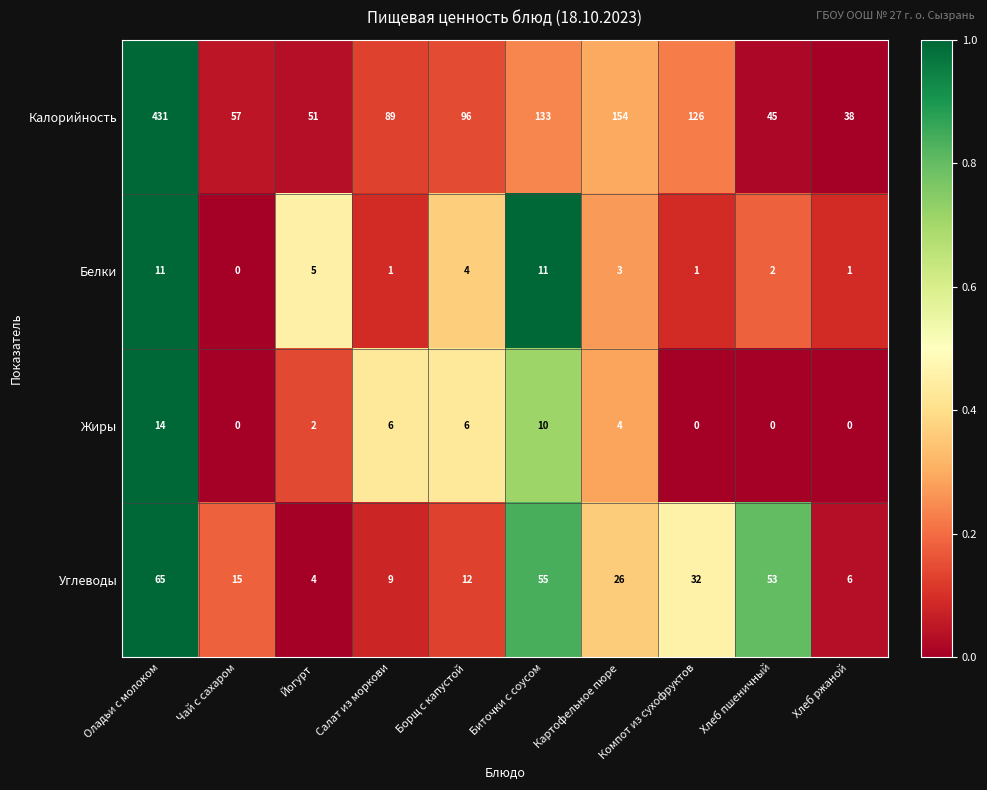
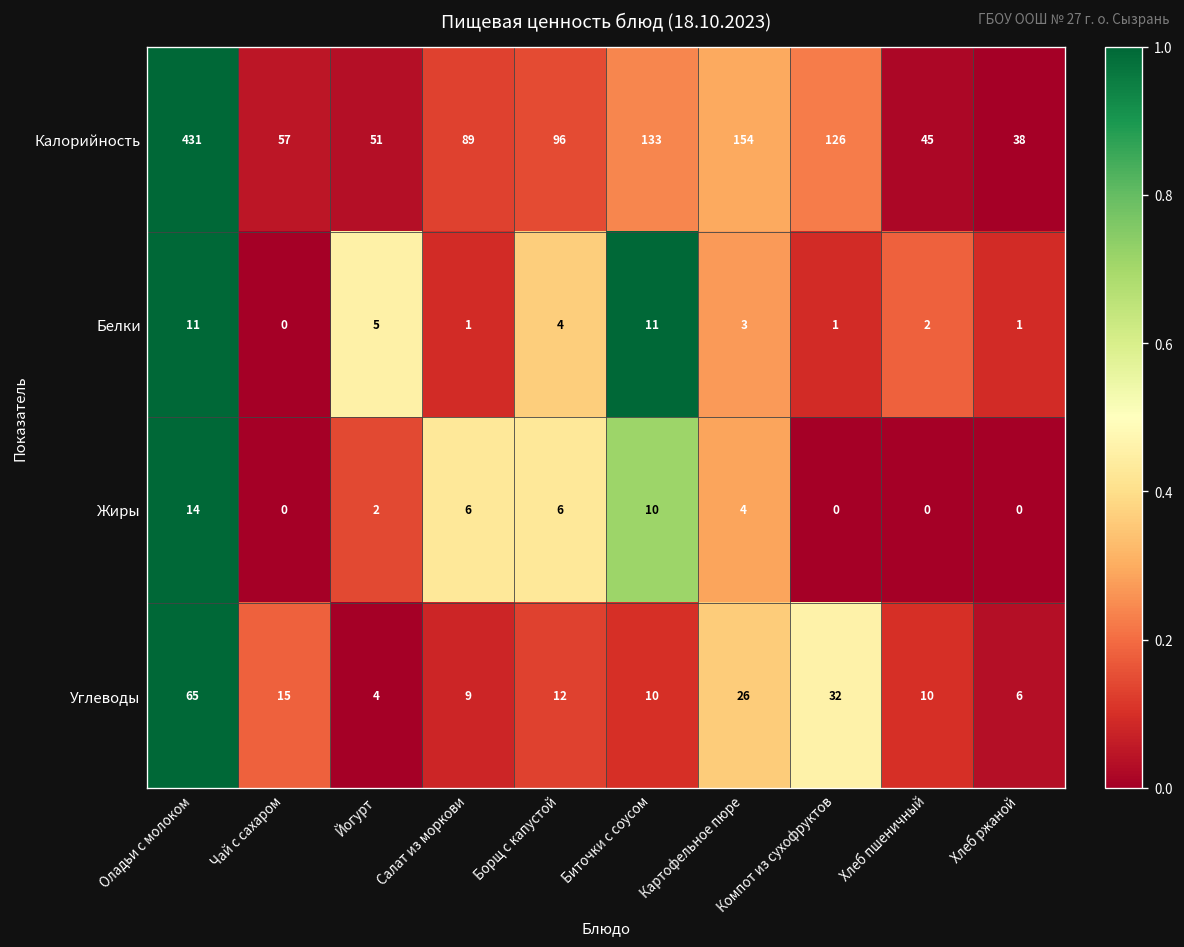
  {
    "Калорийность": {
      "Оладьи с молоком": 431,
      "Чай с сахаром": 57,
      "Йогурт": 51,
      "Салат из моркови": 89,
      "Борщ с капустой": 96,
      "Биточки с соусом": 133,
      "Картофельное пюре": 154,
      "Компот из сухофруктов": 126,
      "Хлеб пшеничный": 45,
      "Хлеб ржаной": 38
    },
    "Белки": {
      "Оладьи с молоком": 11,
      "Чай с сахаром": 0,
      "Йогурт": 5,
      "Салат из моркови": 1,
      "Борщ с капустой": 4,
      "Биточки с соусом": 11,
      "Картофельное пюре": 3,
      "Компот из сухофруктов": 1,
      "Хлеб пшеничный": 2,
      "Хлеб ржаной": 1
    },
    "Жиры": {
      "Оладьи с молоком": 14,
      "Чай с сахаром": 0,
      "Йогурт": 2,
      "Салат из моркови": 6,
      "Борщ с капустой": 6,
      "Биточки с соусом": 10,
      "Картофельное пюре": 4,
      "Компот из сухофруктов": 0,
      "Хлеб пшеничный": 0,
      "Хлеб ржаной": 0
    },
    "Углеводы": {
      "Оладьи с молоком": 65,
      "Чай с сахаром": 15,
      "Йогурт": 4,
      "Салат из моркови": 9,
      "Борщ с капустой": 12,
-     "Биточки с соусом": 55,
+     "Биточки с соусом": 10,
      "Картофельное пюре": 26,
      "Компот из сухофруктов": 32,
-     "Хлеб пшеничный": 53,
+     "Хлеб пшеничный": 10,
      "Хлеб ржаной": 6
    }
  }
